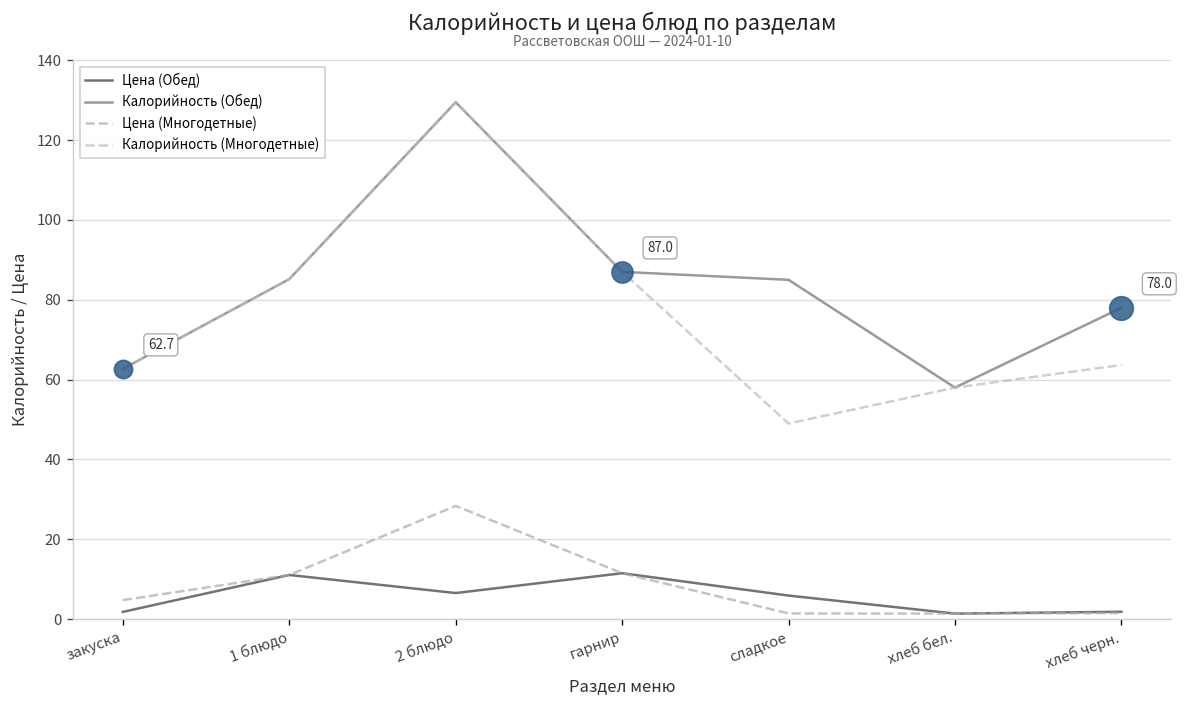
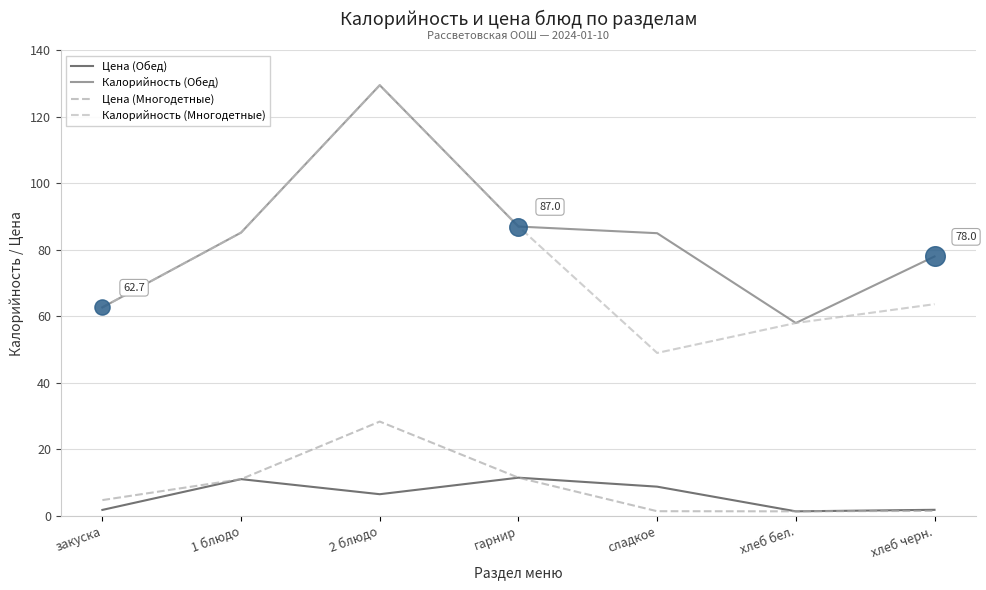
  {
    "Цена (Обед)": {
      "закуска": 2,
      "2 блюдо": 7,
-     "сладкое": 6
+     "сладкое": 9
    }
  }
